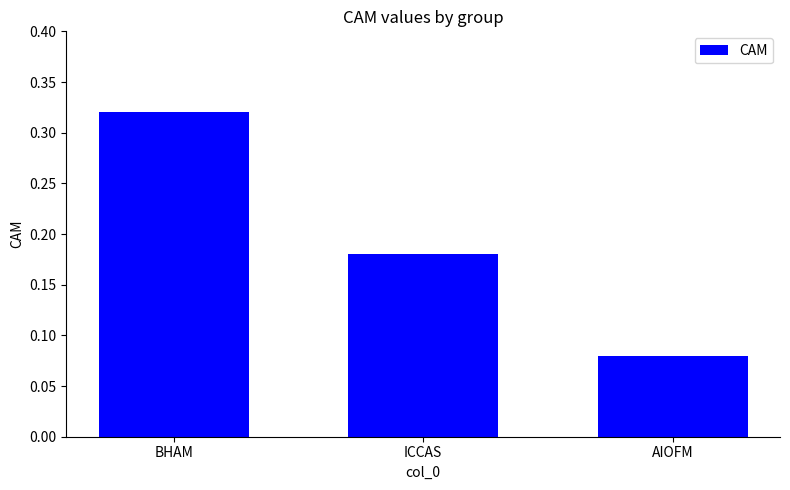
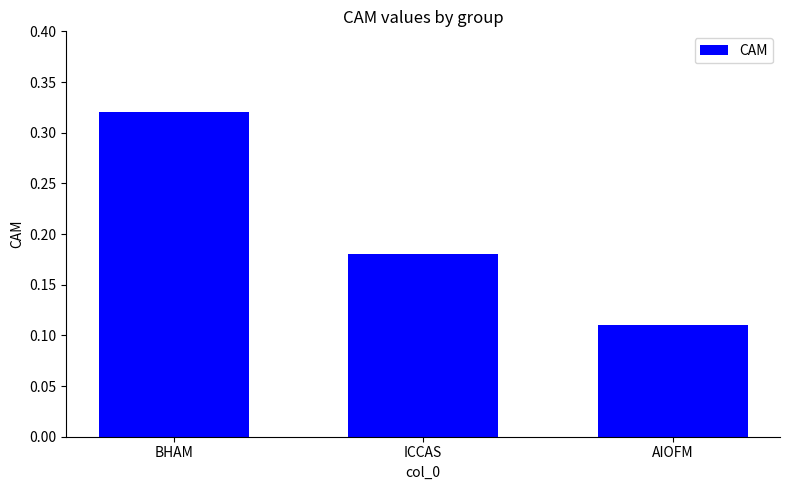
  {
    "BHAM": 0.32,
    "ICCAS": 0.18,
-   "AIOFM": 0.08
+   "AIOFM": 0.11
  }
